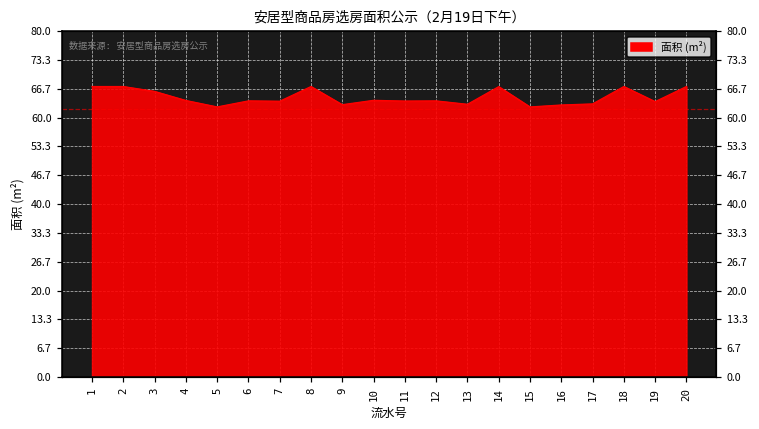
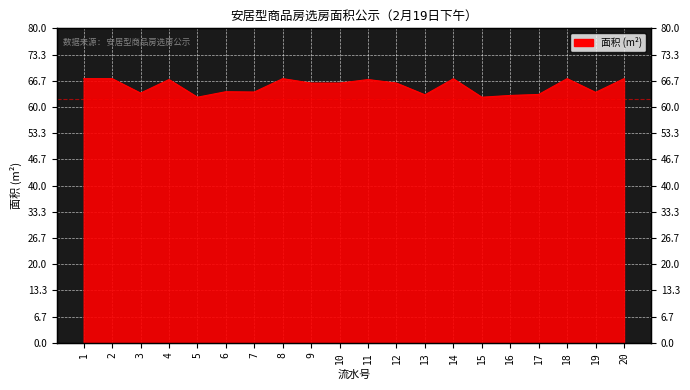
  {
    "1": 67,
    "2": 67,
-   "3": 66,
-   "4": 64,
+   "3": 64,
+   "4": 67,
    "5": 62,
    "6": 64,
    "7": 64,
    "8": 67,
-   "9": 63,
-   "10": 64,
-   "11": 64,
-   "12": 64,
+   "9": 66,
+   "10": 66,
+   "11": 67,
+   "12": 66,
    "13": 63,
    "14": 67,
    "15": 62,
    "16": 63,
    "17": 63,
    "18": 67,
    "19": 64,
    "20": 67
  }
